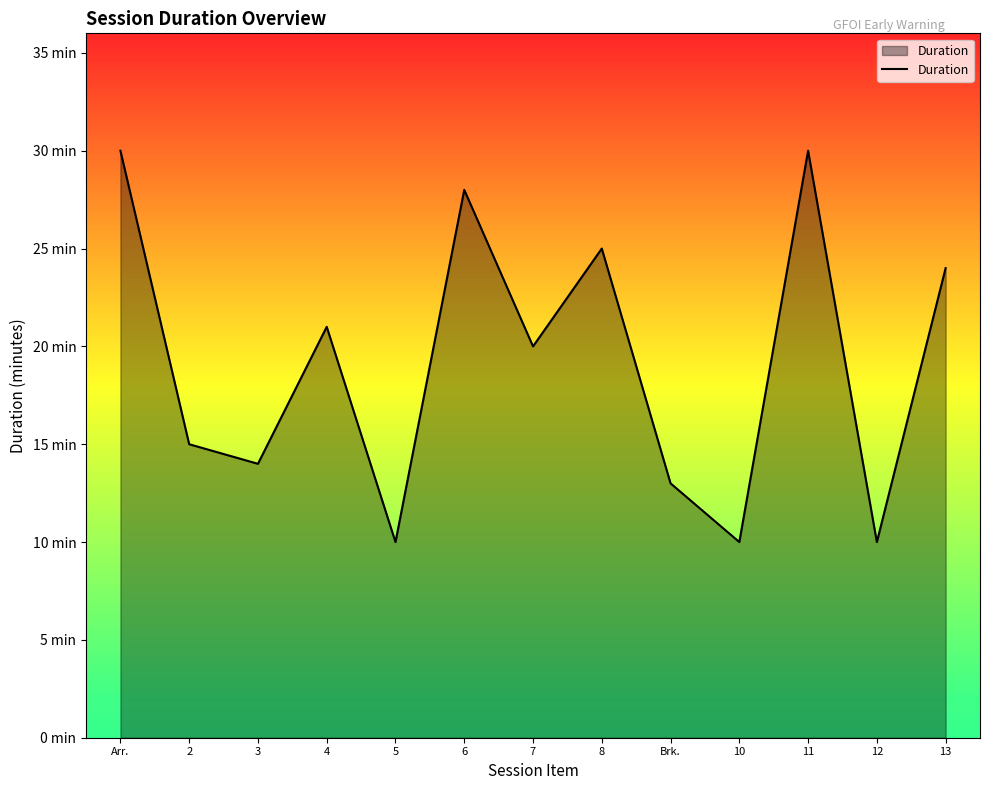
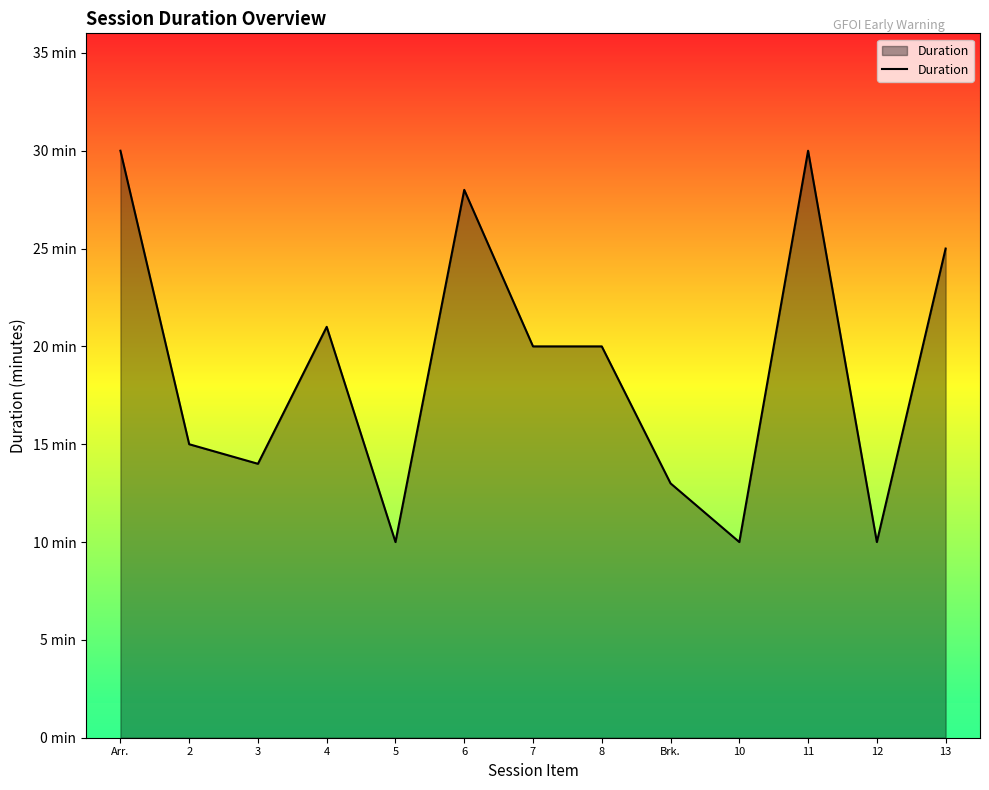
  {
    "Arr.": "30 min",
    "2": "15 min",
    "3": "14 min",
    "4": "21 min",
    "5": "10 min",
    "6": "28 min",
    "7": "20 min",
-   "8": "25 min",
+   "8": "20 min",
    "Brk.": "13 min",
    "10": "10 min",
    "11": "30 min",
    "12": "10 min",
-   "13": "24 min"
+   "13": "25 min"
  }
